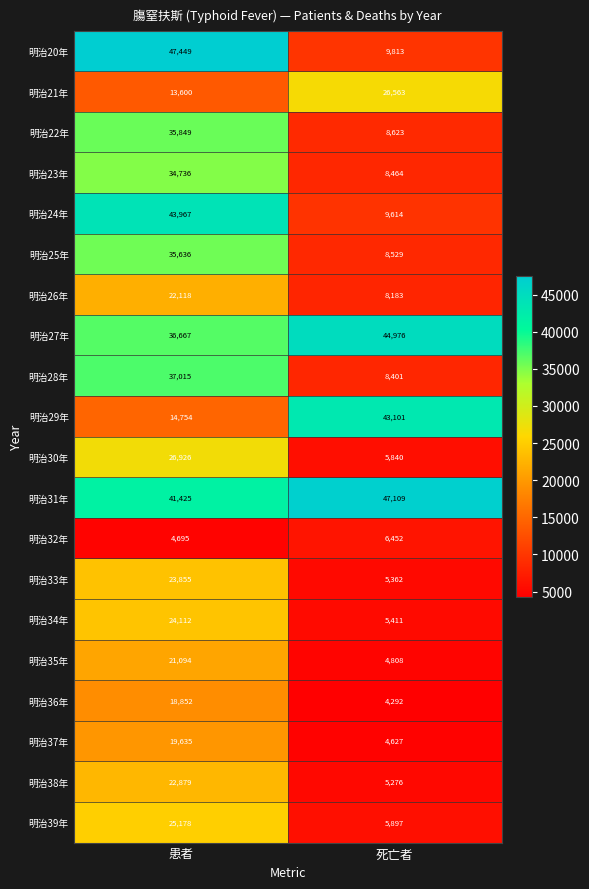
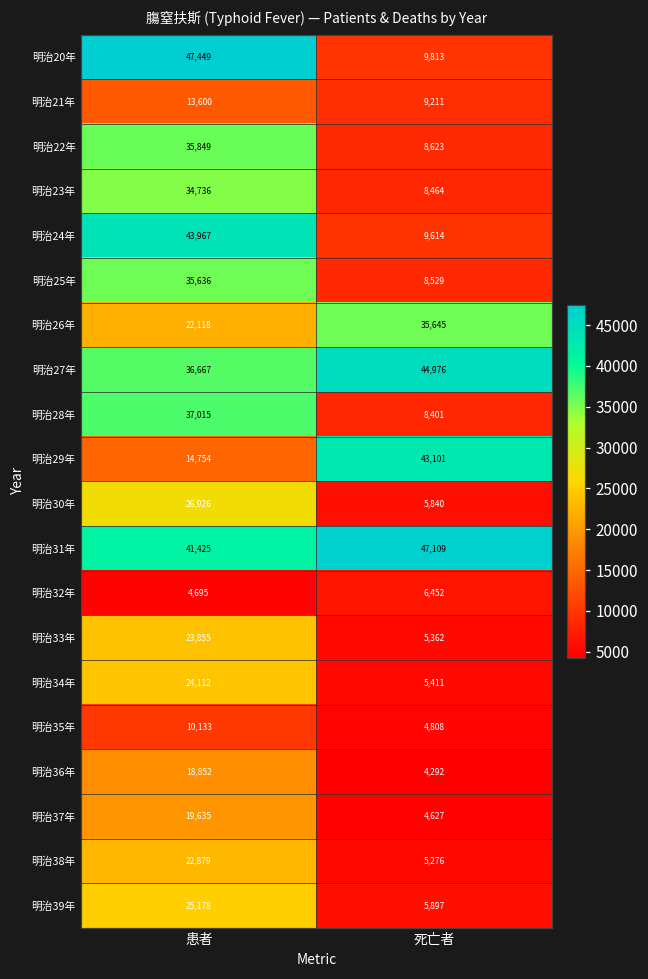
  {
    "明治20年": {
      "患者": "47,449",
      "死亡者": "9,813"
    },
    "明治21年": {
      "患者": "13,600",
-     "死亡者": "26,563"
+     "死亡者": "9,211"
    },
    "明治22年": {
      "患者": "35,849",
      "死亡者": "8,623"
    },
    "明治23年": {
      "患者": "34,736",
      "死亡者": "8,464"
    },
    "明治24年": {
      "患者": "43,967",
      "死亡者": "9,614"
    },
    "明治25年": {
      "患者": "35,636",
      "死亡者": "8,529"
    },
    "明治26年": {
      "患者": "22,118",
-     "死亡者": "8,183"
+     "死亡者": "35,645"
    },
    "明治27年": {
      "患者": "36,667",
      "死亡者": "44,976"
    },
    "明治28年": {
      "患者": "37,015",
      "死亡者": "8,401"
    },
    "明治29年": {
      "患者": "14,754",
      "死亡者": "43,101"
    },
    "明治30年": {
      "患者": "26,926",
      "死亡者": "5,840"
    },
    "明治31年": {
      "患者": "41,425",
      "死亡者": "47,109"
    },
    "明治32年": {
      "患者": "4,695",
      "死亡者": "6,452"
    },
    "明治33年": {
      "患者": "23,855",
      "死亡者": "5,362"
    },
    "明治34年": {
      "患者": "24,112",
      "死亡者": "5,411"
    },
    "明治35年": {
-     "患者": "21,094",
+     "患者": "10,133",
      "死亡者": "4,808"
    },
    "明治36年": {
      "患者": "18,852",
      "死亡者": "4,292"
    },
    "明治37年": {
      "患者": "19,635",
      "死亡者": "4,627"
    },
    "明治38年": {
      "患者": "22,879",
      "死亡者": "5,276"
    },
    "明治39年": {
      "患者": "25,178",
      "死亡者": "5,897"
    }
  }
